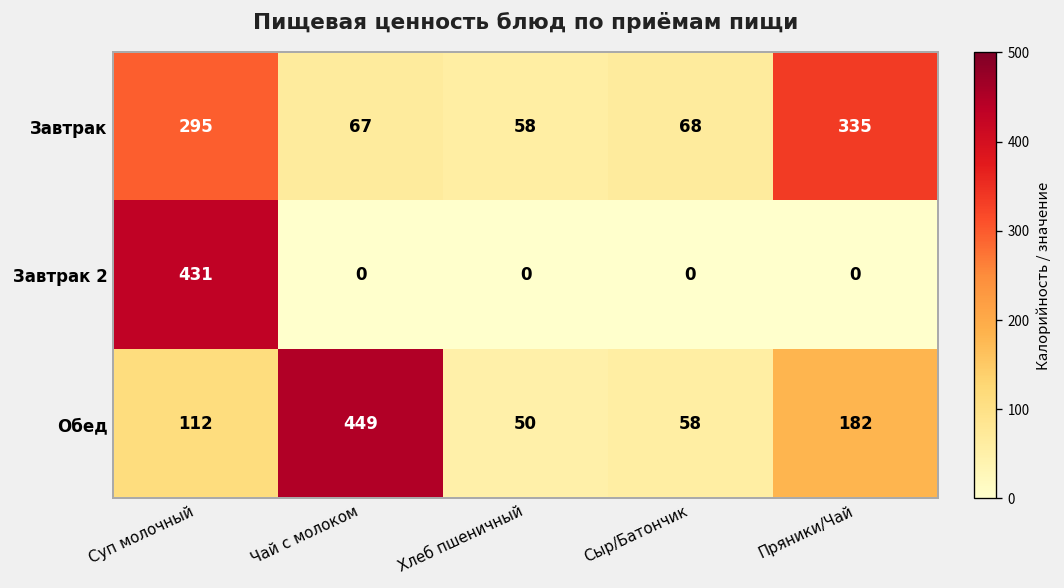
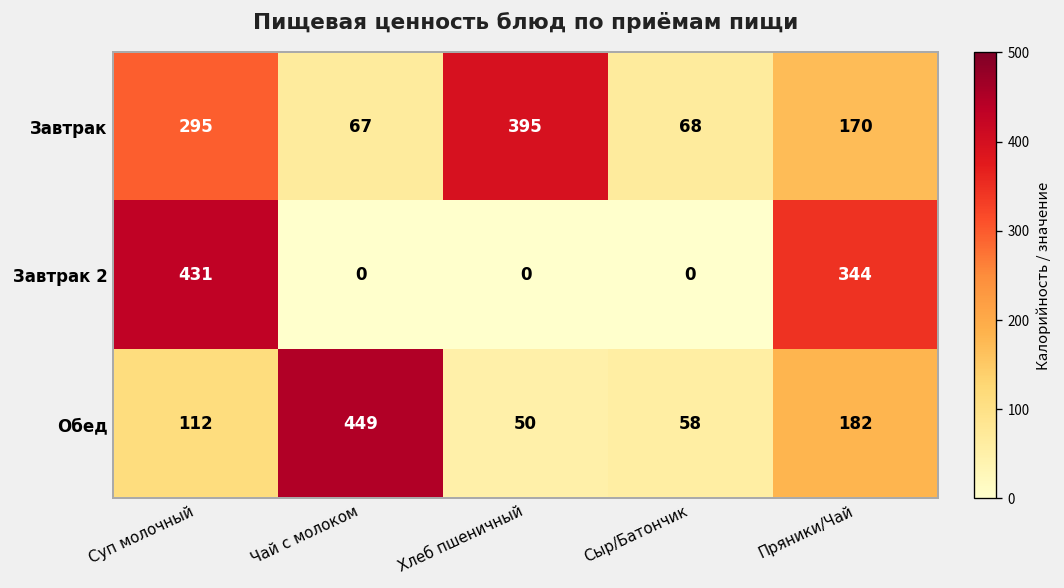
  {
    "Завтрак": {
-     "Хлеб пшеничный": 58,
-     "Пряники/Чай": 335
+     "Хлеб пшеничный": 395,
+     "Пряники/Чай": 170
    },
    "Завтрак 2": {
-     "Пряники/Чай": 0
+     "Пряники/Чай": 344
    }
  }
